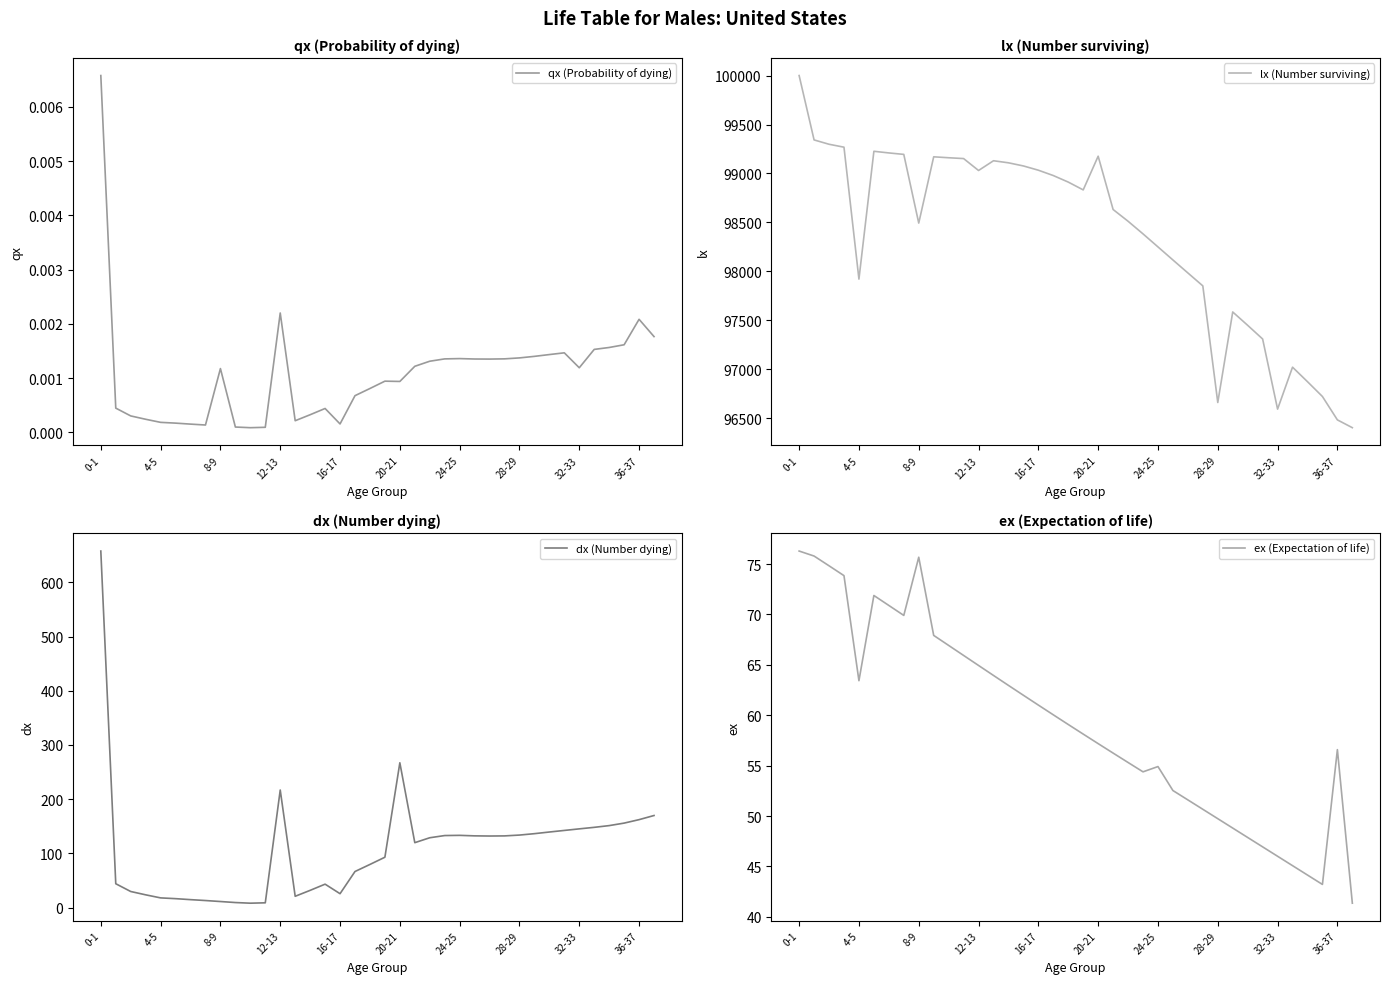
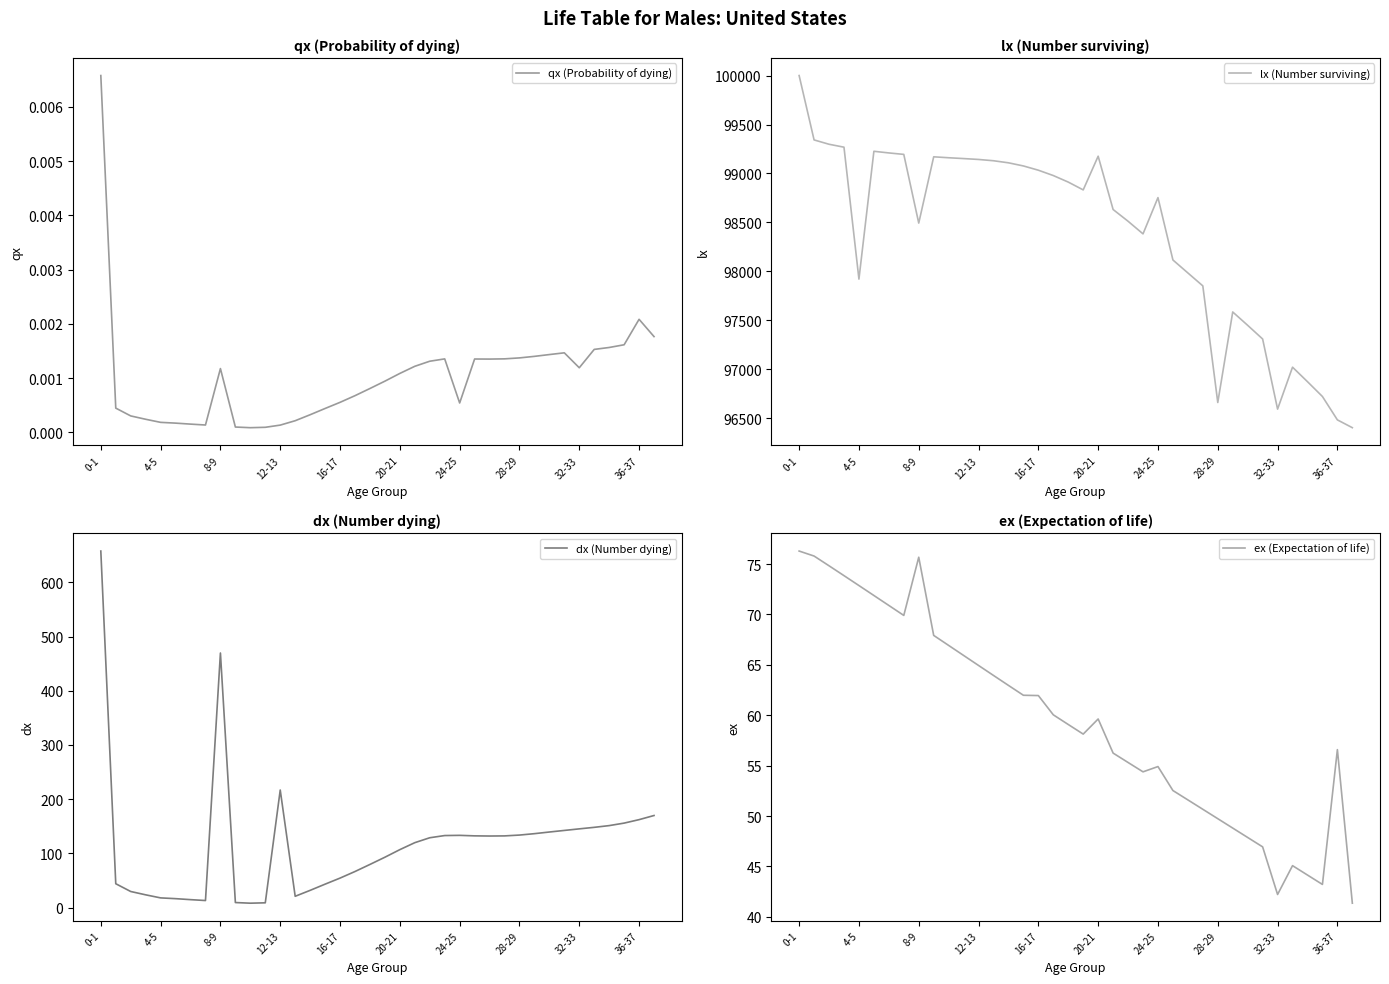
  {
    "qx (Probability of dying)": {
      "0-1": 0.0066,
      "4-5": 0.0002,
      "8-9": 0.0012,
-     "12-13": 0.0022,
-     "16-17": 0.0002,
-     "20-21": 0.0009,
-     "24-25": 0.0014,
+     "12-13": 0.0001,
+     "16-17": 0.0006,
+     "20-21": 0.0011,
+     "24-25": 0.0005,
      "28-29": 0.0014,
      "32-33": 0.0012,
      "36-37": 0.0021
    },
    "lx (Number surviving)": {
      "0-1": 100000,
      "4-5": 97900,
      "8-9": 98500,
-     "12-13": 99000,
+     "12-13": 99100,
      "16-17": 99000,
      "20-21": 99200,
-     "24-25": 98200,
+     "24-25": 98800,
      "28-29": 96700,
      "32-33": 96600,
      "36-37": 96500
    },
    "dx (Number dying)": {
      "0-1": 660,
      "4-5": 20,
-     "8-9": 10,
+     "8-9": 470,
      "12-13": 220,
-     "16-17": 30,
-     "20-21": 270,
+     "16-17": 50,
+     "20-21": 110,
      "24-25": 130,
      "28-29": 130,
      "32-33": 150,
      "36-37": 160
    },
    "ex (Expectation of life)": {
      "0-1": 76.3,
-     "4-5": 63.4,
+     "4-5": 72.9,
      "8-9": 75.7,
      "12-13": 64.9,
-     "16-17": 61.0,
-     "20-21": 57.2,
+     "16-17": 62.0,
+     "20-21": 59.6,
      "24-25": 54.9,
      "28-29": 49.7,
-     "32-33": 46.0,
+     "32-33": 42.2,
      "36-37": 56.6
    }
  }
